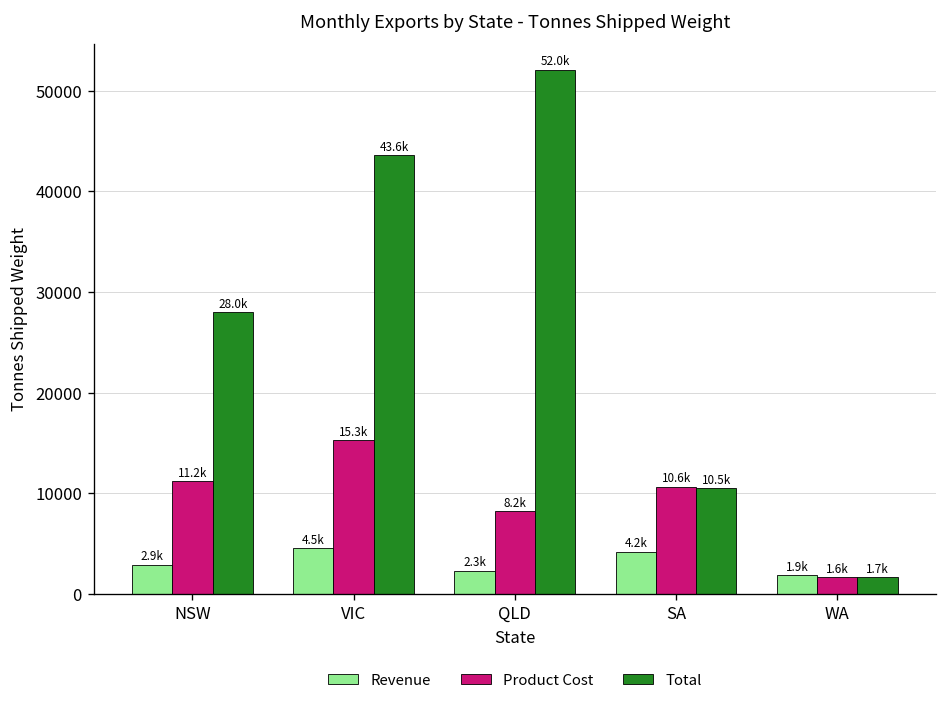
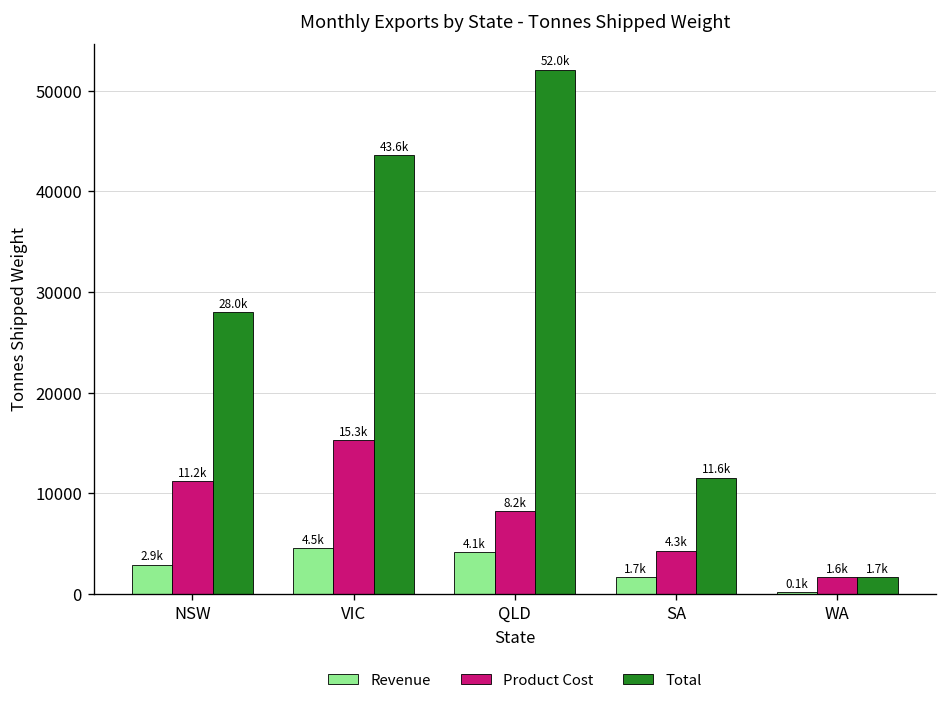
  {
    "Revenue": {
      "NSW": "2.9k",
      "VIC": "4.5k",
-     "QLD": "2.3k",
-     "SA": "4.2k",
-     "WA": "1.9k"
+     "QLD": "4.1k",
+     "SA": "1.7k",
+     "WA": "0.1k"
    },
    "Product Cost": {
      "NSW": "11.2k",
      "VIC": "15.3k",
      "QLD": "8.2k",
-     "SA": "10.6k",
+     "SA": "4.3k",
      "WA": "1.6k"
    },
    "Total": {
      "NSW": "28.0k",
      "VIC": "43.6k",
      "QLD": "52.0k",
-     "SA": "10.5k",
+     "SA": "11.6k",
      "WA": "1.7k"
    }
  }
